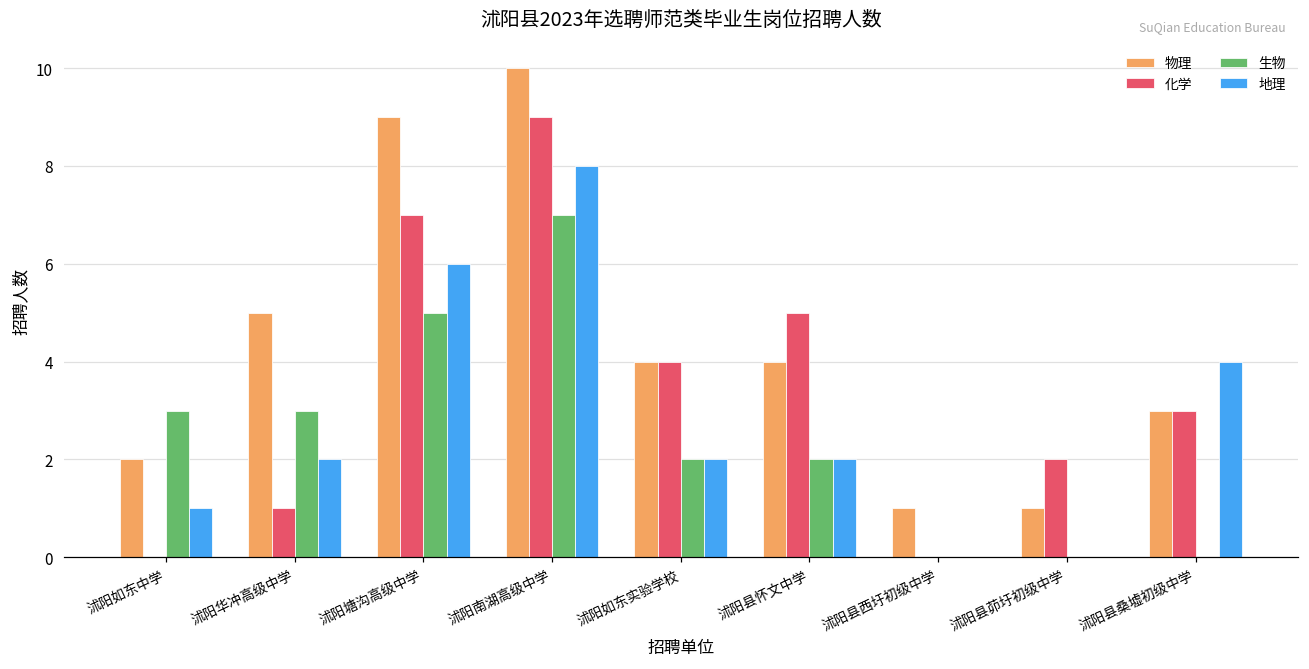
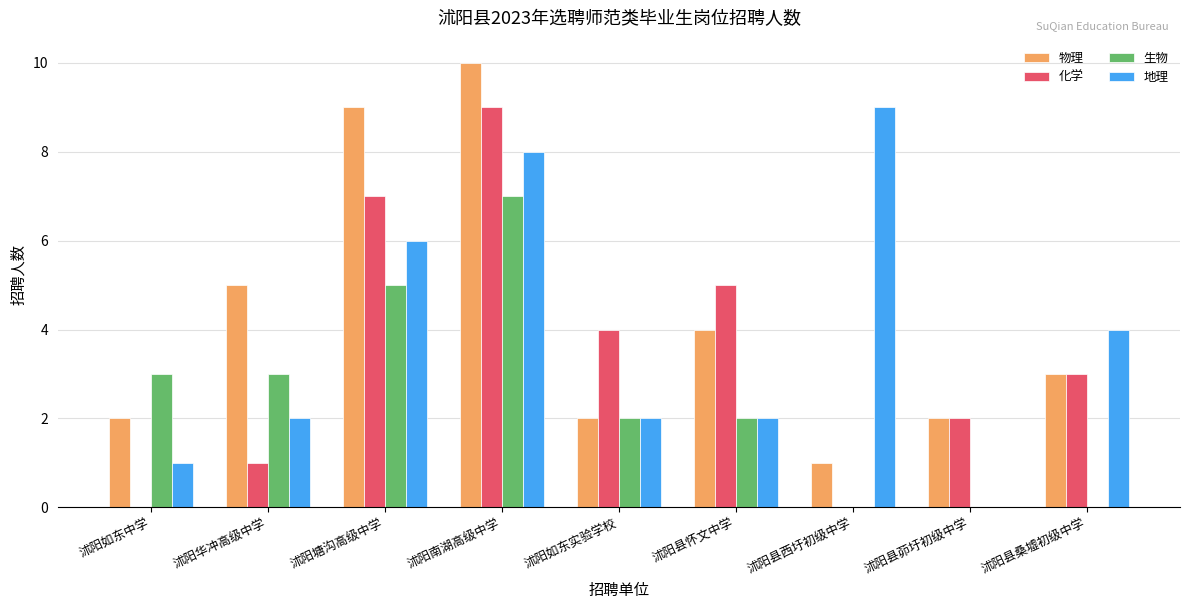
  {
    "物理": {
      "沭阳如东中学": 2,
      "沭阳华冲高级中学": 5,
      "沭阳塘沟高级中学": 9,
      "沭阳南湖高级中学": 10,
-     "沭阳如东实验学校": 4,
+     "沭阳如东实验学校": 2,
      "沭阳县怀文中学": 4,
      "沭阳县西圩初级中学": 1,
-     "沭阳县茆圩初级中学": 1,
+     "沭阳县茆圩初级中学": 2,
      "沭阳县桑墟初级中学": 3
    },
    "化学": {
      "沭阳如东中学": 0,
      "沭阳华冲高级中学": 1,
      "沭阳塘沟高级中学": 7,
      "沭阳南湖高级中学": 9,
      "沭阳如东实验学校": 4,
      "沭阳县怀文中学": 5,
      "沭阳县西圩初级中学": 0,
      "沭阳县茆圩初级中学": 2,
      "沭阳县桑墟初级中学": 3
    },
    "生物": {
      "沭阳如东中学": 3,
      "沭阳华冲高级中学": 3,
      "沭阳塘沟高级中学": 5,
      "沭阳南湖高级中学": 7,
      "沭阳如东实验学校": 2,
      "沭阳县怀文中学": 2,
      "沭阳县西圩初级中学": 0,
      "沭阳县茆圩初级中学": 0,
      "沭阳县桑墟初级中学": 0
    },
    "地理": {
      "沭阳如东中学": 1,
      "沭阳华冲高级中学": 2,
      "沭阳塘沟高级中学": 6,
      "沭阳南湖高级中学": 8,
      "沭阳如东实验学校": 2,
      "沭阳县怀文中学": 2,
-     "沭阳县西圩初级中学": 0,
+     "沭阳县西圩初级中学": 9,
      "沭阳县茆圩初级中学": 0,
      "沭阳县桑墟初级中学": 4
    }
  }
